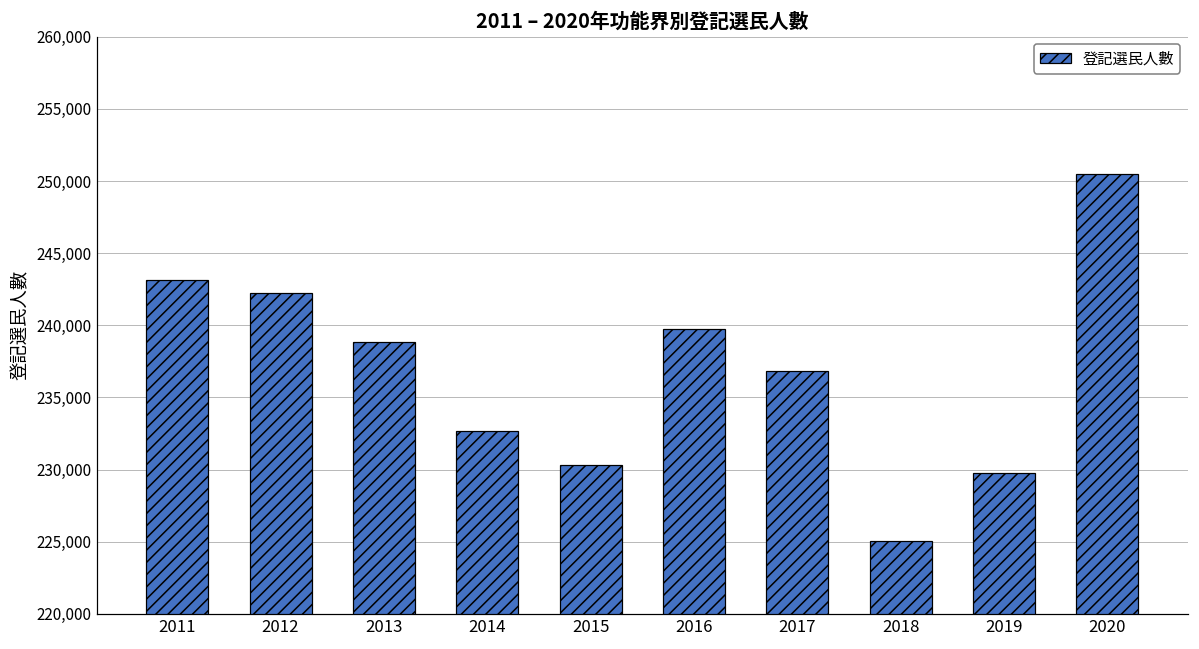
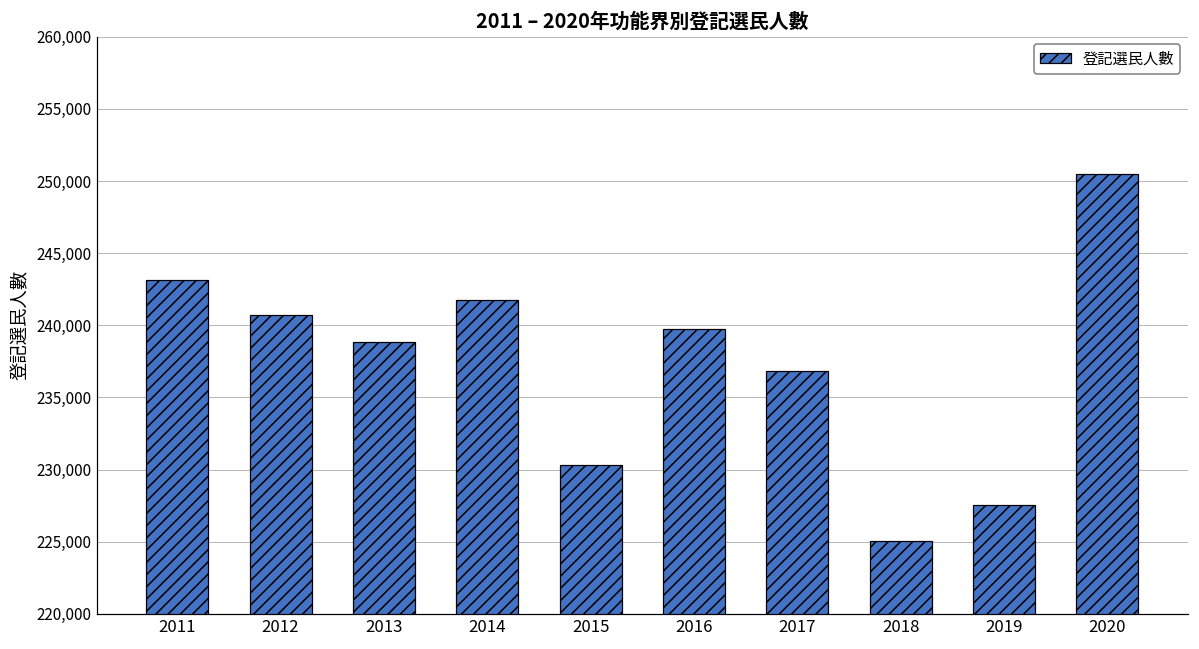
  {
    "2011": "243,100",
-   "2012": "242,200",
+   "2012": "240,700",
    "2013": "238,800",
-   "2014": "232,700",
+   "2014": "241,800",
    "2015": "230,300",
    "2016": "239,700",
    "2017": "236,900",
    "2018": "225,000",
-   "2019": "229,800",
+   "2019": "227,500",
    "2020": "250,500"
  }
